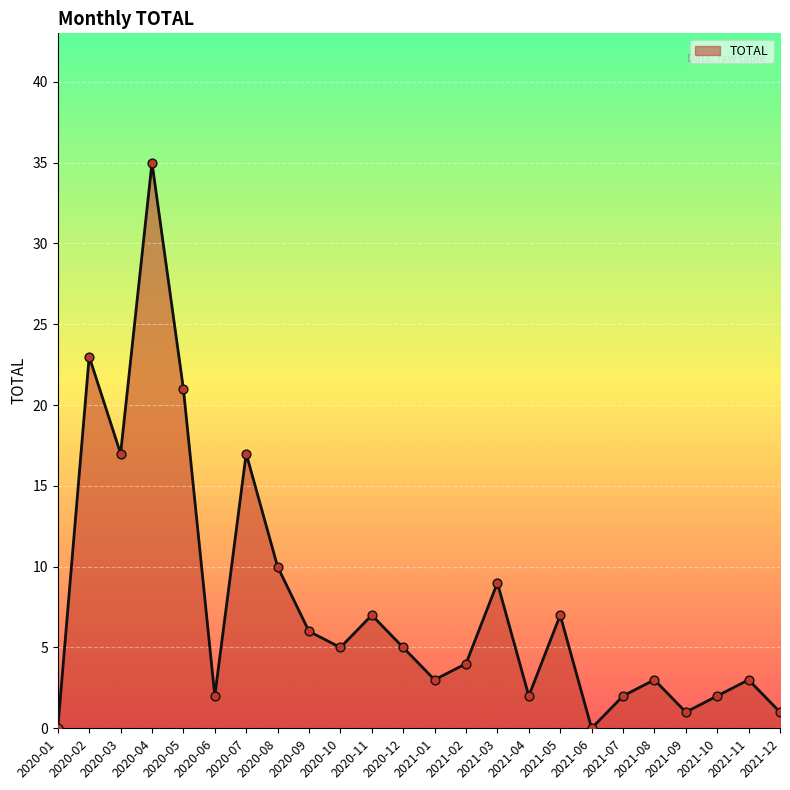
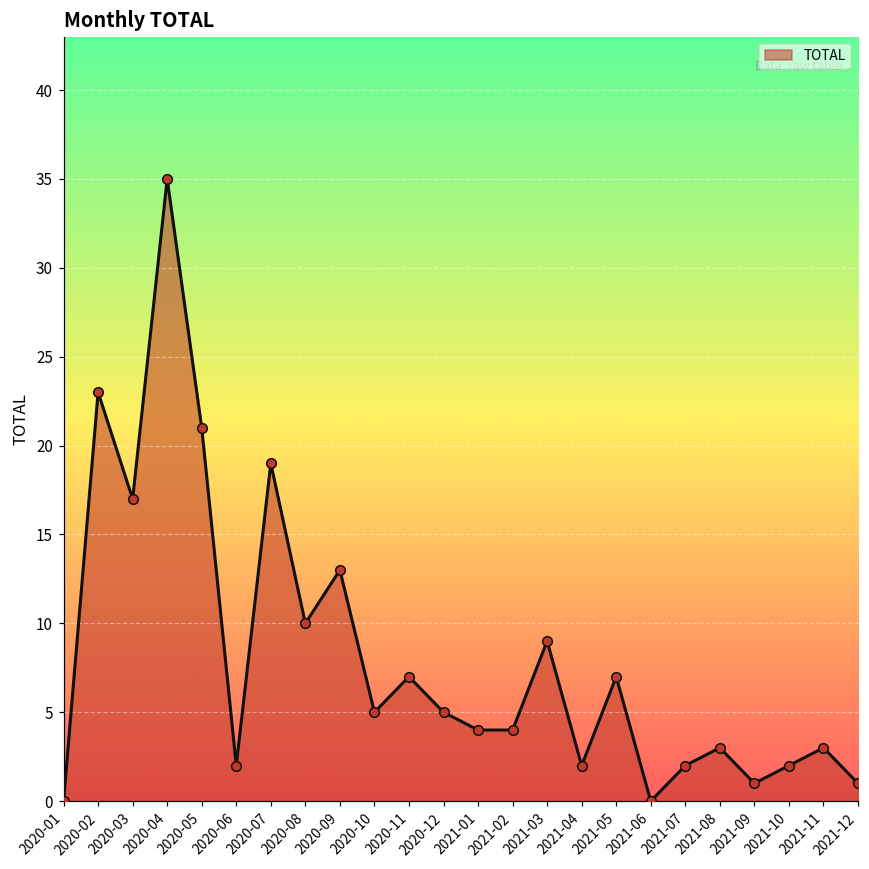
  {
    "2020-01": 0,
    "2020-02": 23,
    "2020-03": 17,
    "2020-04": 35,
    "2020-05": 21,
    "2020-06": 2,
-   "2020-07": 17,
+   "2020-07": 19,
    "2020-08": 10,
-   "2020-09": 6,
+   "2020-09": 13,
    "2020-10": 5,
    "2020-11": 7,
    "2020-12": 5,
-   "2021-01": 3,
+   "2021-01": 4,
    "2021-02": 4,
    "2021-03": 9,
    "2021-04": 2,
    "2021-05": 7,
    "2021-06": 0,
    "2021-07": 2,
    "2021-08": 3,
    "2021-09": 1,
    "2021-10": 2,
    "2021-11": 3,
    "2021-12": 1
  }
